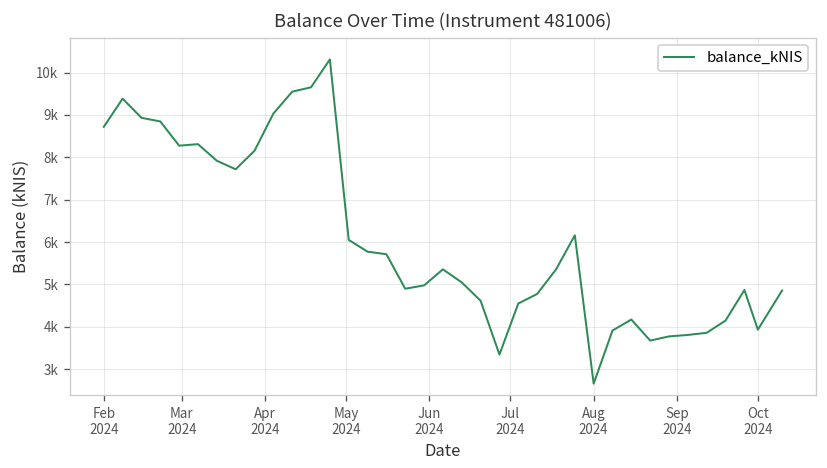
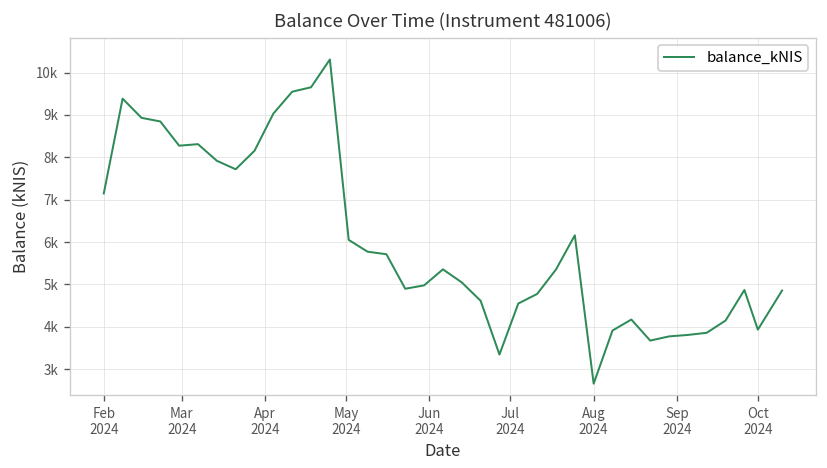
  {
-   "Feb 2024": 8700,
+   "Feb 2024": 7100,
    "Aug 2024": 2700,
    "Oct 2024": 3900
  }
